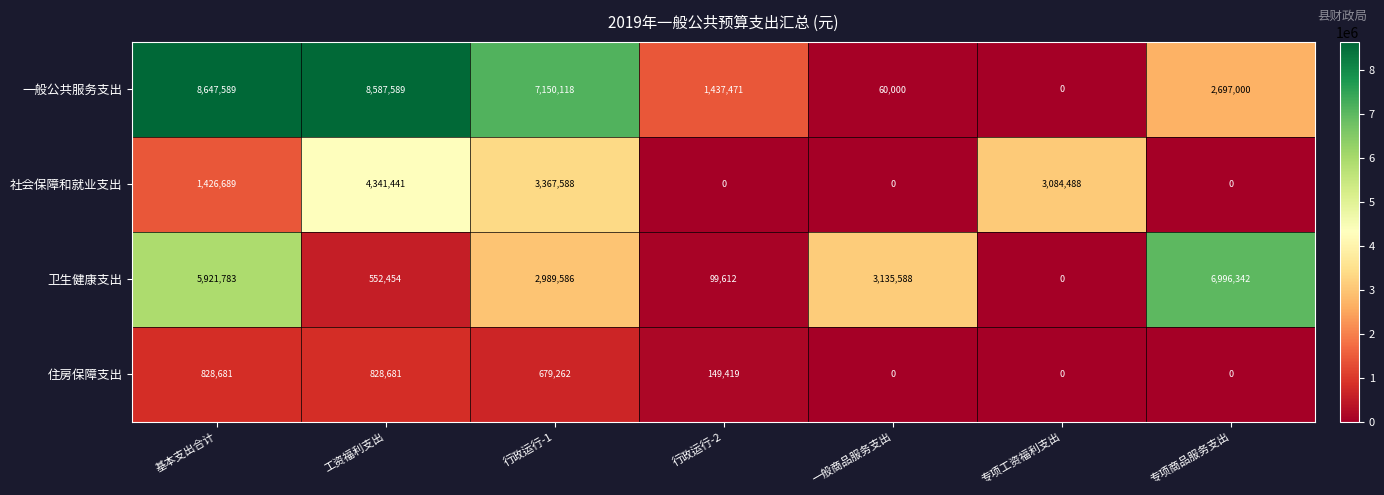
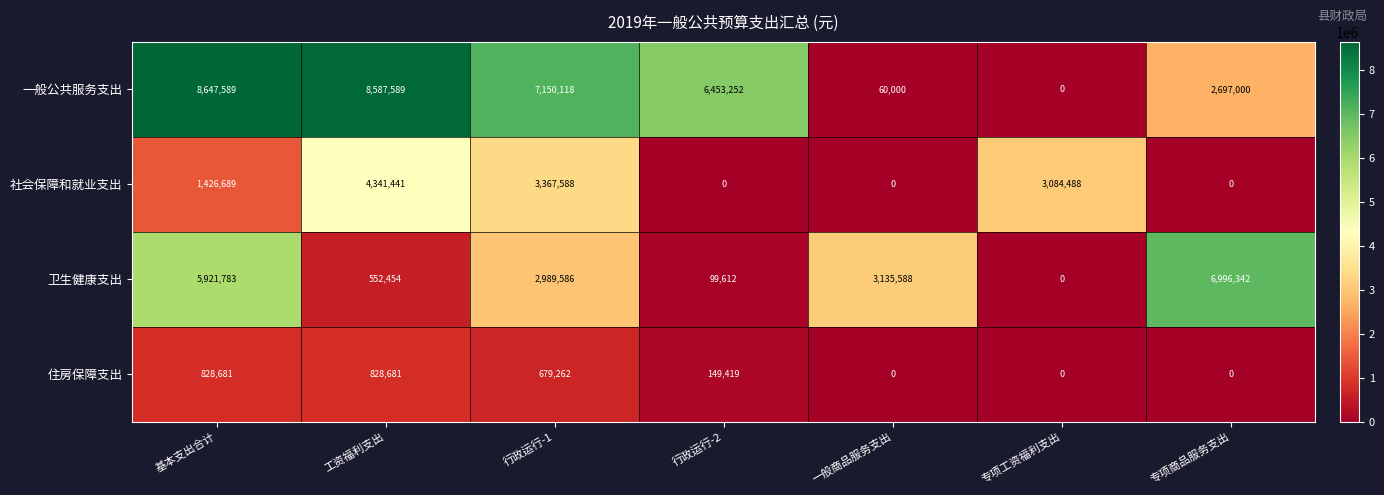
  {
    "一般公共服务支出": {
      "基本支出合计": "8,647,589",
      "工资福利支出": "8,587,589",
      "行政运行-1": "7,150,118",
-     "行政运行-2": "1,437,471",
+     "行政运行-2": "6,453,252",
      "一般商品服务支出": "60,000",
      "专项工资福利支出": "0",
      "专项商品服务支出": "2,697,000"
    },
    "社会保障和就业支出": {
      "基本支出合计": "1,426,689",
      "工资福利支出": "4,341,441",
      "行政运行-1": "3,367,588",
      "行政运行-2": "0",
      "一般商品服务支出": "0",
      "专项工资福利支出": "3,084,488",
      "专项商品服务支出": "0"
    },
    "卫生健康支出": {
      "基本支出合计": "5,921,783",
      "工资福利支出": "552,454",
      "行政运行-1": "2,989,586",
      "行政运行-2": "99,612",
      "一般商品服务支出": "3,135,588",
      "专项工资福利支出": "0",
      "专项商品服务支出": "6,996,342"
    },
    "住房保障支出": {
      "基本支出合计": "828,681",
      "工资福利支出": "828,681",
      "行政运行-1": "679,262",
      "行政运行-2": "149,419",
      "一般商品服务支出": "0",
      "专项工资福利支出": "0",
      "专项商品服务支出": "0"
    }
  }
